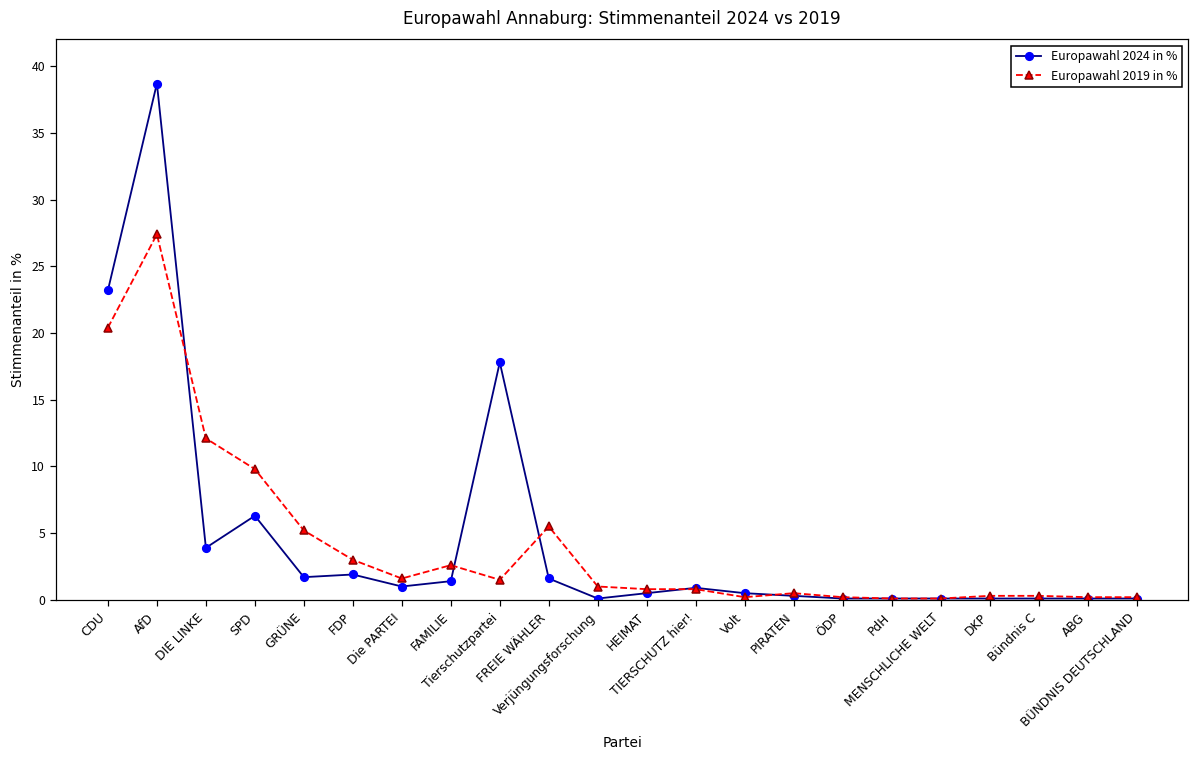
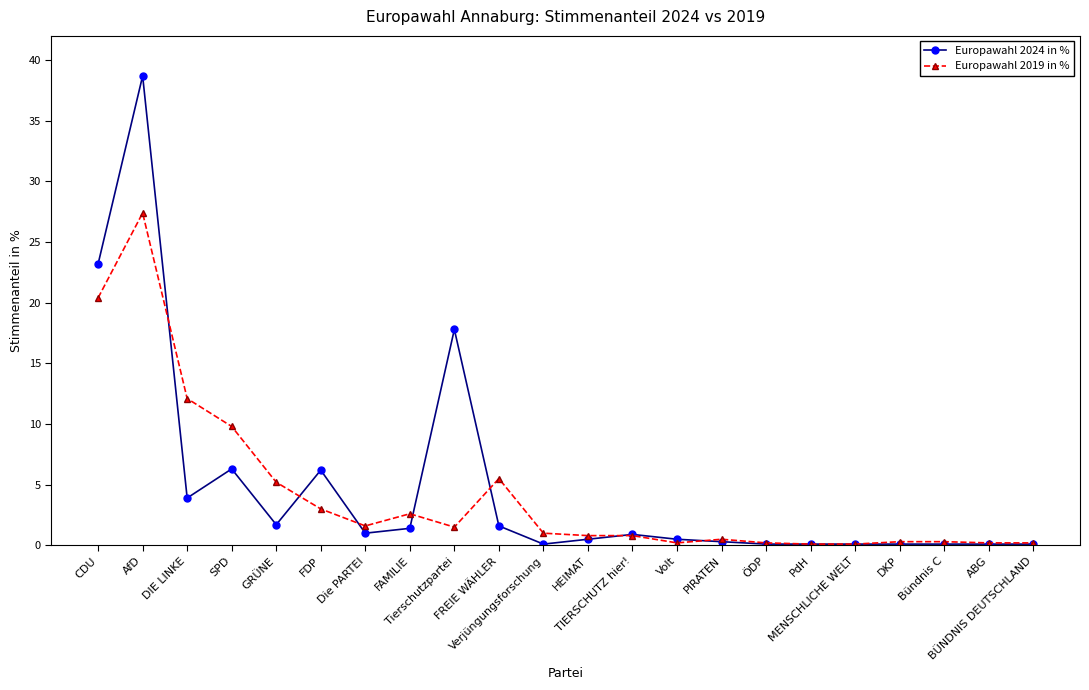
  {
    "Europawahl 2024 in %": {
      "CDU": 23.2,
      "AfD": 38.7,
      "DIE LINKE": 3.9,
      "SPD": 6.3,
      "GRÜNE": 1.7,
-     "FDP": 1.9,
+     "FDP": 6.2,
      "Die PARTEI": 1.0,
      "FAMILIE": 1.4,
      "Tierschutzpartei": 17.8,
      "FREIE WÄHLER": 1.6,
      "Verjüngungsforschung": 0.1,
      "HEIMAT": 0.5,
      "Volt": 0.5
    },
    "Europawahl 2019 in %": {
      "CDU": 20.4,
      "AfD": 27.4,
      "DIE LINKE": 12.1,
      "SPD": 9.8,
      "GRÜNE": 5.2,
      "FDP": 3.0,
      "Die PARTEI": 1.6,
      "FAMILIE": 2.6,
      "Tierschutzpartei": 1.5,
      "FREIE WÄHLER": 5.5,
      "Verjüngungsforschung": 1.0,
      "HEIMAT": 0.8,
      "Volt": 0.2
    }
  }
